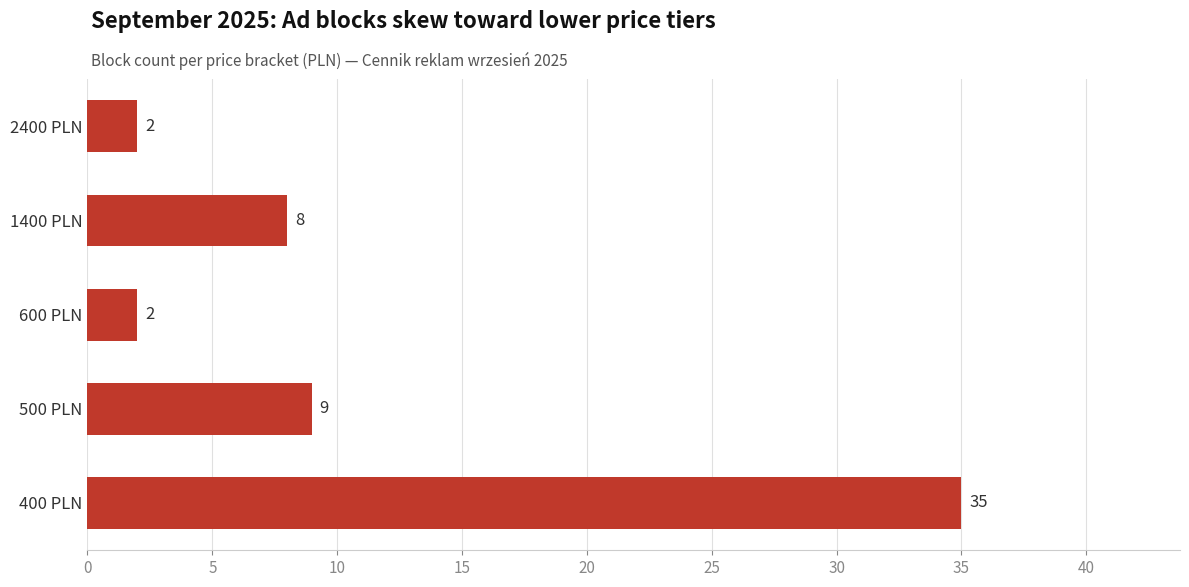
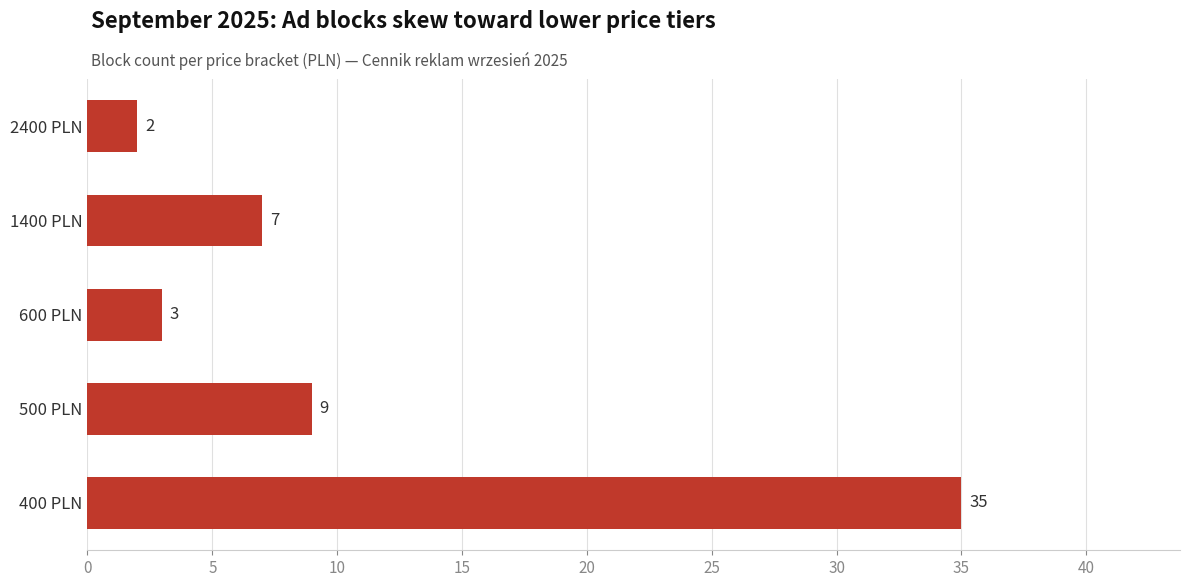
  {
    "2400 PLN": 2,
-   "1400 PLN": 8,
-   "600 PLN": 2,
+   "1400 PLN": 7,
+   "600 PLN": 3,
    "500 PLN": 9,
    "400 PLN": 35
  }
